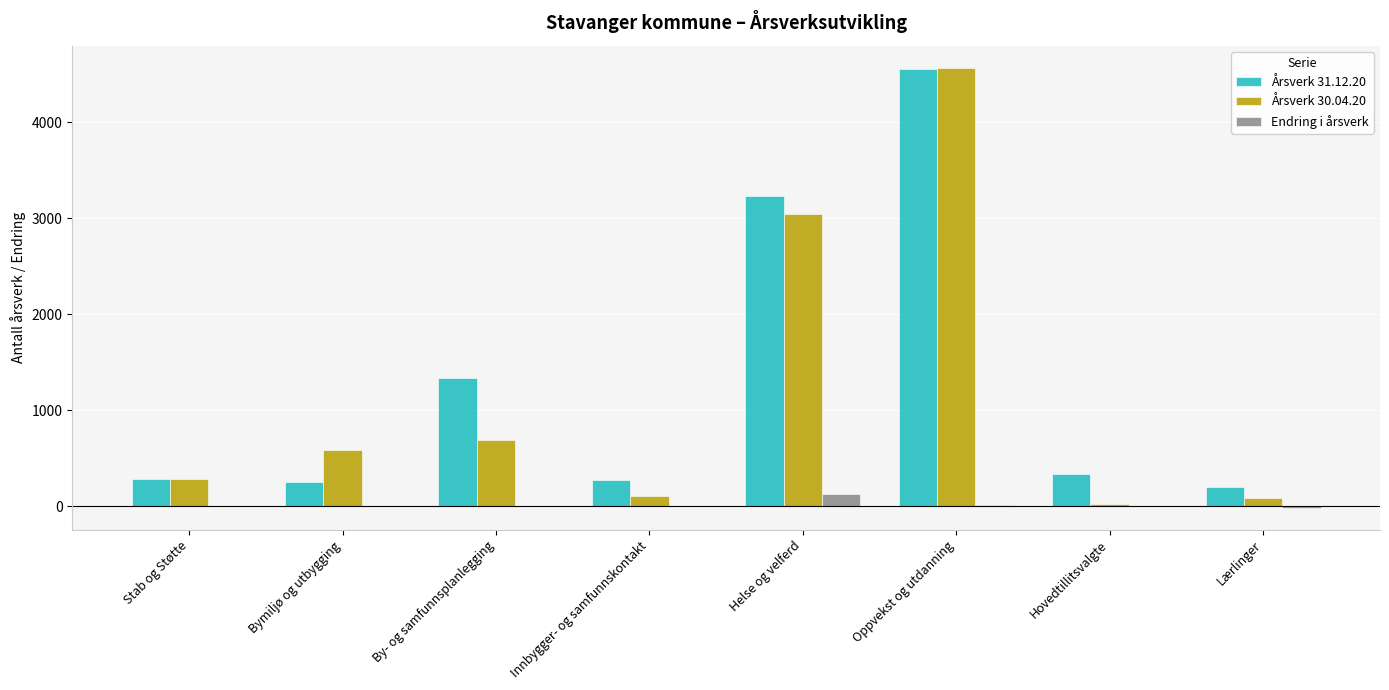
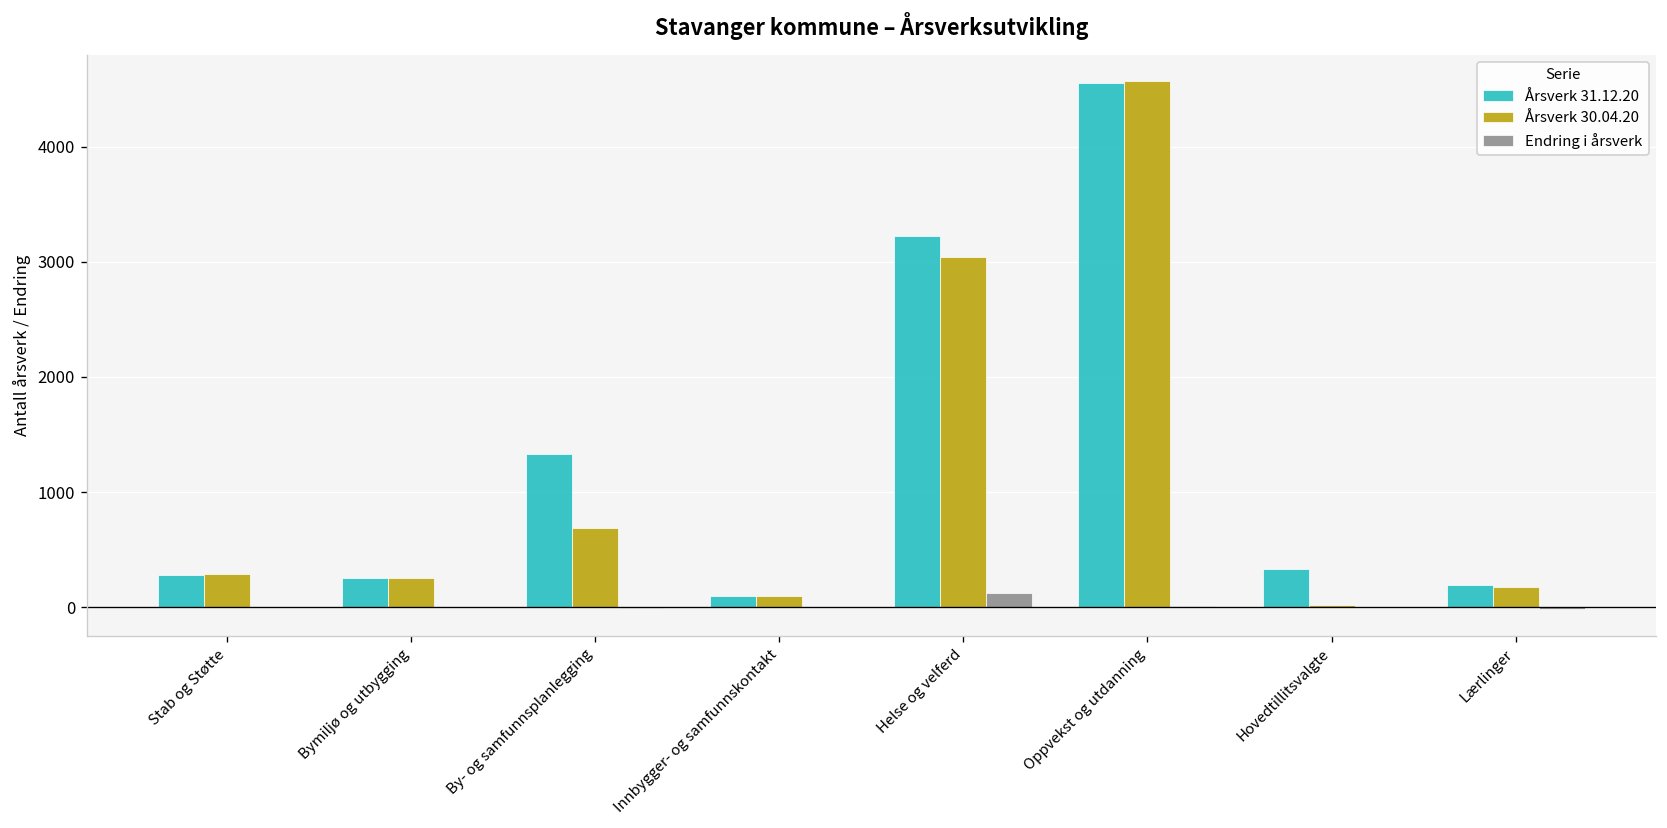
  {
    "Årsverk 31.12.20": {
      "Stab og Støtte": 300,
      "Bymiljø og utbygging": 300,
      "By- og samfunnsplanlegging": 1300,
-     "Innbygger- og samfunnskontakt": 300,
+     "Innbygger- og samfunnskontakt": 100,
      "Helse og velferd": 3200,
      "Oppvekst og utdanning": 4600,
      "Hovedtillitsvalgte": 300,
      "Lærlinger": 200
    },
    "Årsverk 30.04.20": {
      "Stab og Støtte": 300,
-     "Bymiljø og utbygging": 600,
+     "Bymiljø og utbygging": 300,
      "By- og samfunnsplanlegging": 700,
      "Innbygger- og samfunnskontakt": 100,
      "Helse og velferd": 3000,
      "Oppvekst og utdanning": 4600,
-     "Lærlinger": 100
+     "Lærlinger": 200
    },
    "Endring i årsverk": {
      "Helse og velferd": 100
    }
  }
